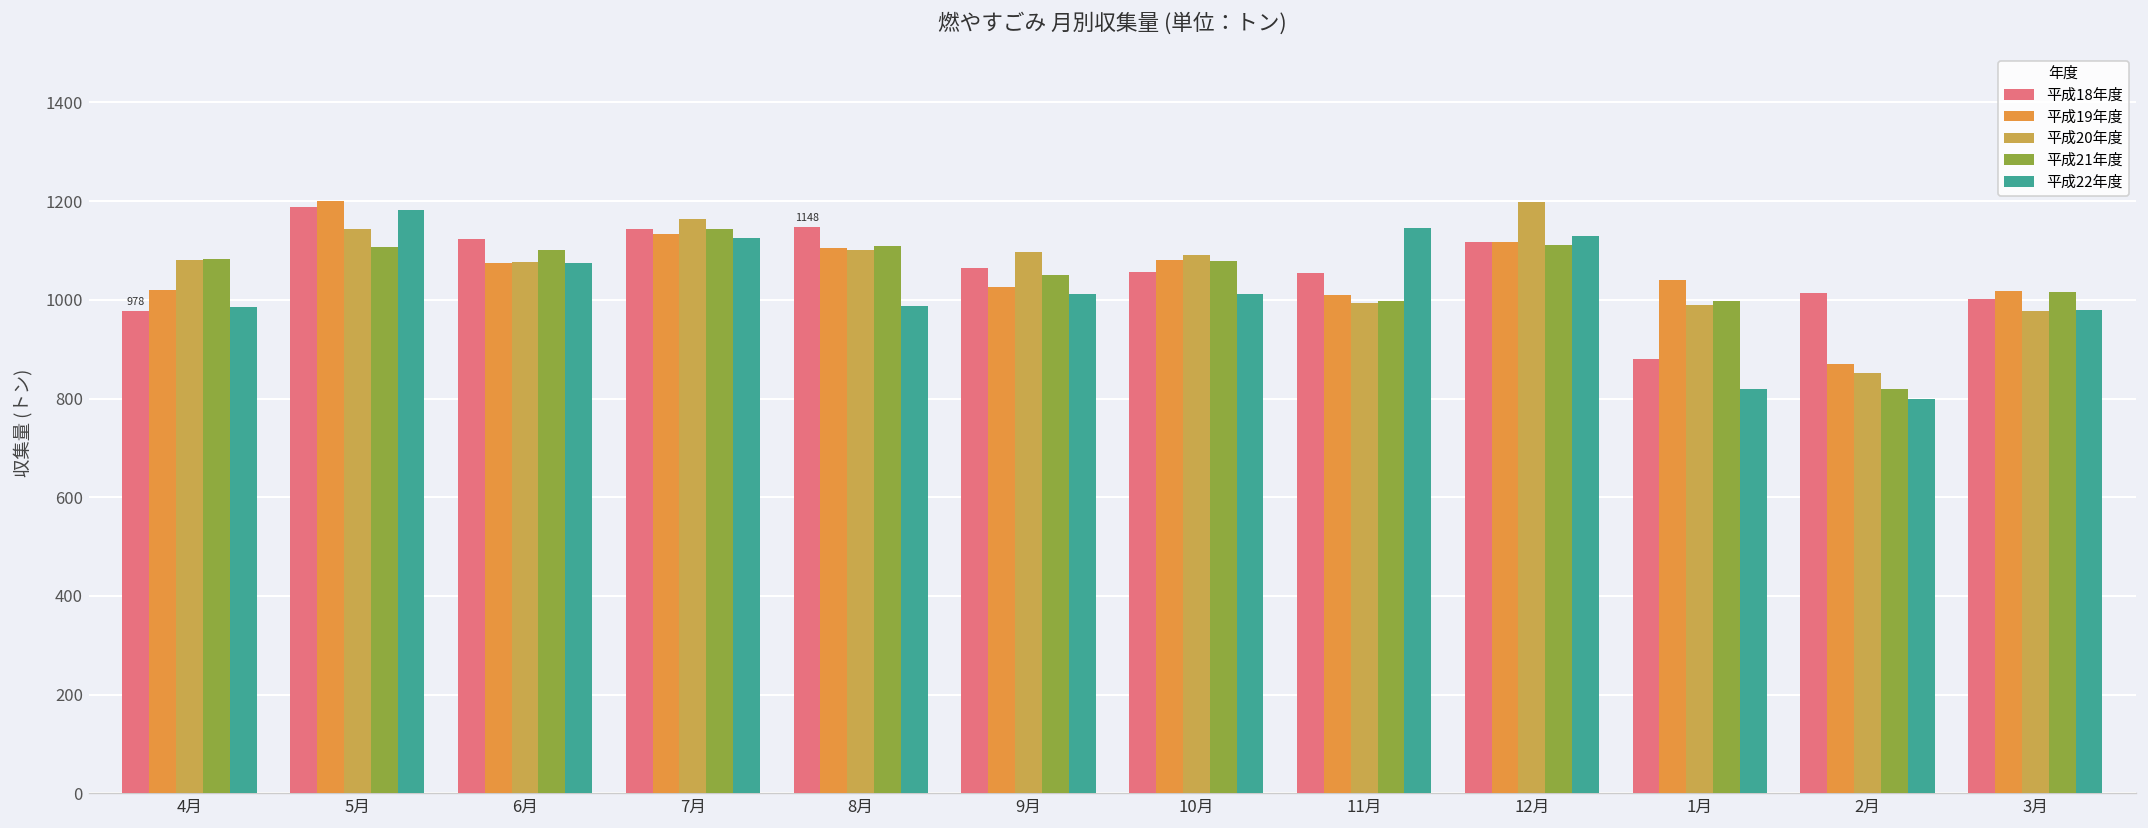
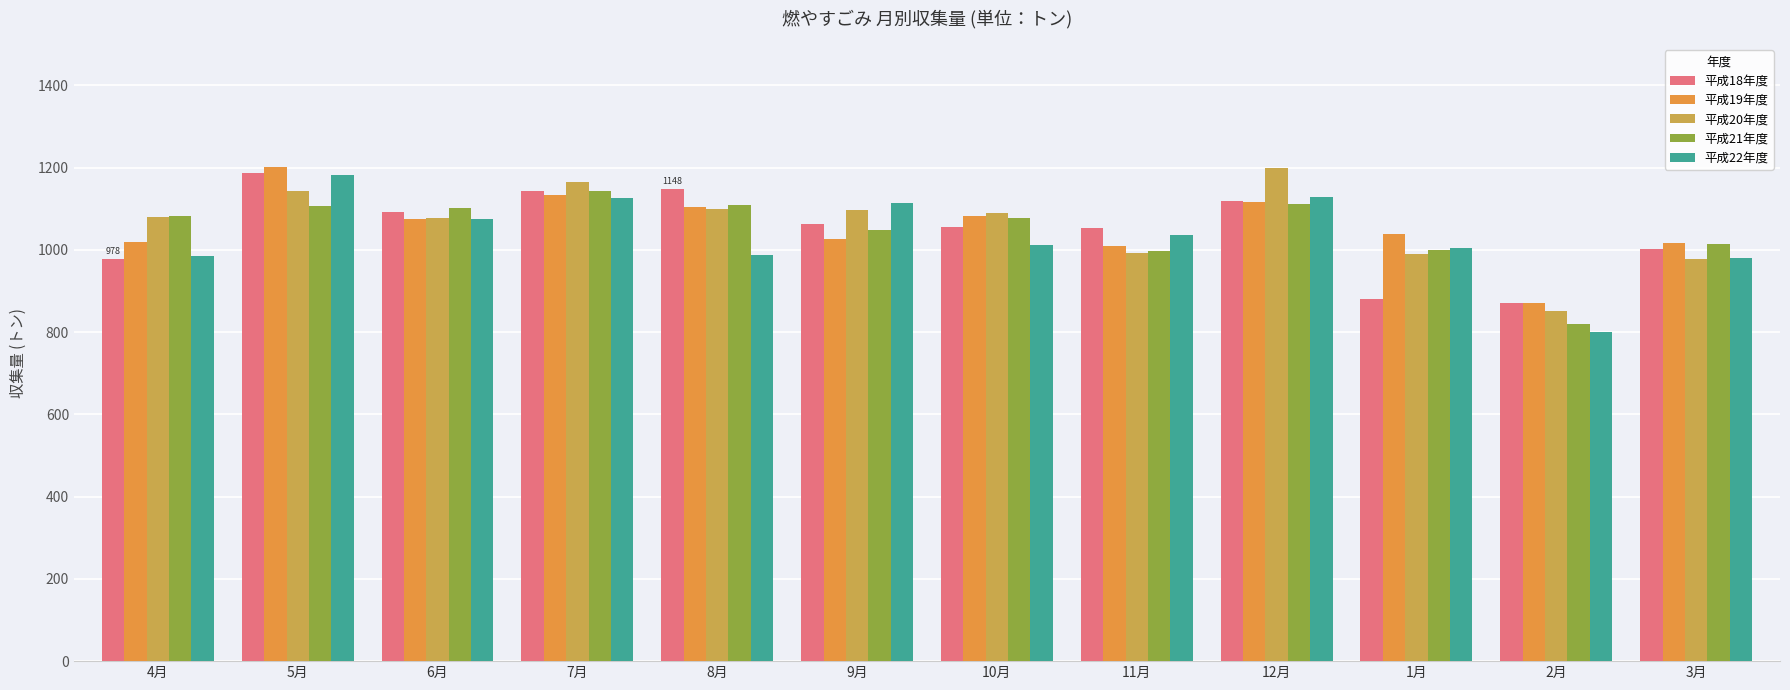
  {
    "平成18年度": {
      "5月": 1190,
-     "6月": 1120,
+     "6月": 1090,
      "7月": 1140,
      "9月": 1060,
      "10月": 1060,
      "11月": 1050,
      "12月": 1120,
      "1月": 880,
-     "2月": 1010,
+     "2月": 870,
      "3月": 1000
    },
    "平成22年度": {
      "4月": 990,
      "5月": 1180,
      "6月": 1080,
      "7月": 1130,
      "8月": 990,
-     "9月": 1010,
+     "9月": 1110,
      "10月": 1010,
-     "11月": 1150,
+     "11月": 1040,
      "12月": 1130,
-     "1月": 820,
+     "1月": 1000,
      "2月": 800,
      "3月": 980
    }
  }
